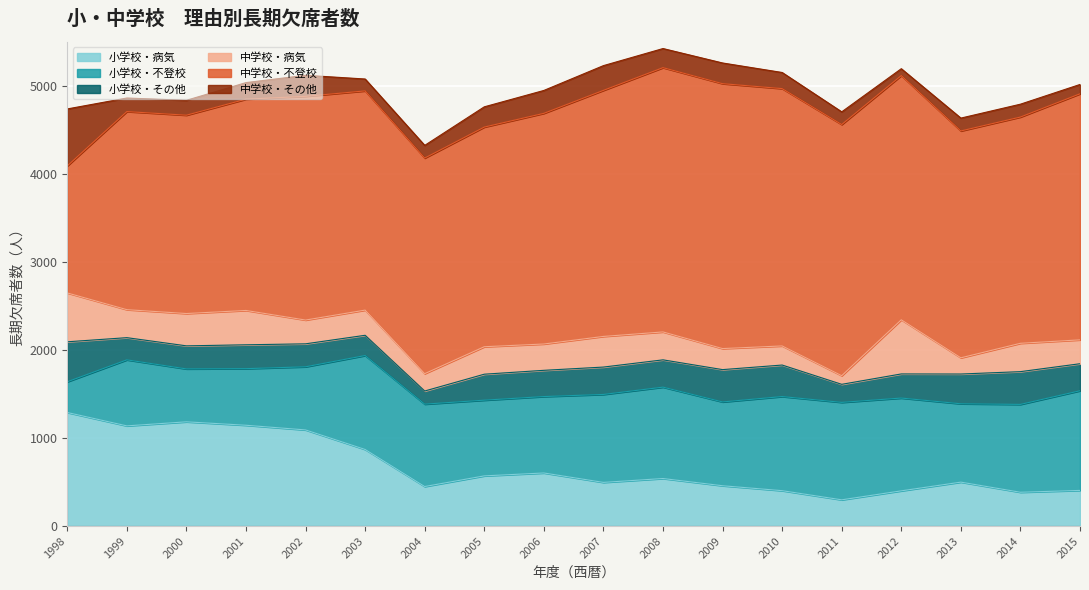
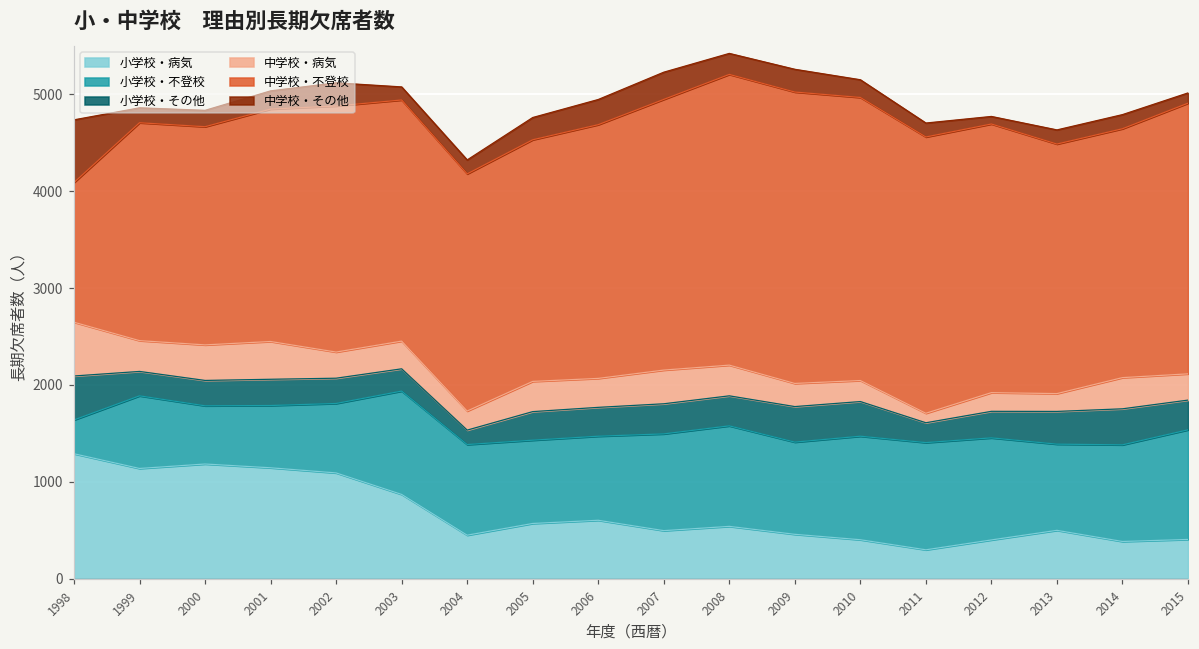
  {
    "小学校・病気": {
      "1998": 1300,
      "1999": 1100,
      "2000": 1200,
      "2001": 1100,
      "2002": 1100,
      "2003": 900,
      "2004": 400,
      "2005": 600,
      "2006": 600,
      "2007": 500,
      "2008": 500,
      "2009": 500,
      "2010": 400,
      "2011": 300,
      "2012": 400,
      "2013": 500,
      "2014": 400,
      "2015": 400
    },
    "小学校・不登校": {
      "1998": 300,
      "1999": 800,
      "2000": 600,
      "2001": 600,
      "2002": 700,
      "2003": 1100,
      "2004": 900,
      "2005": 900,
      "2006": 900,
      "2007": 1000,
      "2008": 1000,
      "2009": 1000,
      "2010": 1100,
      "2011": 1100,
      "2012": 1100,
      "2013": 900,
      "2014": 1000,
      "2015": 1100
    },
    "小学校・その他": {
      "1998": 500,
      "1999": 300,
      "2000": 300,
      "2001": 300,
      "2002": 300,
      "2003": 200,
      "2004": 100,
      "2005": 300,
      "2006": 300,
      "2007": 300,
      "2008": 300,
      "2009": 400,
      "2010": 400,
      "2011": 200,
      "2012": 300,
      "2013": 300,
      "2014": 400,
      "2015": 300
    },
    "中学校・病気": {
      "1998": 600,
      "1999": 300,
      "2000": 400,
      "2001": 400,
      "2002": 300,
      "2003": 300,
      "2004": 200,
      "2005": 300,
      "2006": 300,
      "2007": 300,
      "2008": 300,
      "2009": 200,
      "2010": 200,
      "2011": 100,
-     "2012": 600,
+     "2012": 200,
      "2013": 200,
      "2014": 300,
      "2015": 300
    },
    "中学校・不登校": {
      "1998": 1400,
      "1999": 2300,
      "2000": 2300,
      "2003": 2500,
      "2004": 2400,
      "2005": 2500,
      "2006": 2600,
      "2007": 2800,
      "2008": 3000,
      "2009": 3000,
      "2010": 2900,
      "2011": 2900,
      "2012": 2800,
      "2013": 2600,
      "2014": 2600,
      "2015": 2800
    },
    "中学校・その他": {
      "1998": 600,
      "2000": 200,
      "2003": 100,
      "2004": 100,
      "2005": 200,
      "2006": 300,
      "2007": 300,
      "2008": 200,
      "2009": 200,
      "2010": 200,
      "2011": 100,
      "2012": 100,
      "2013": 100,
      "2014": 100,
      "2015": 100
    }
  }
